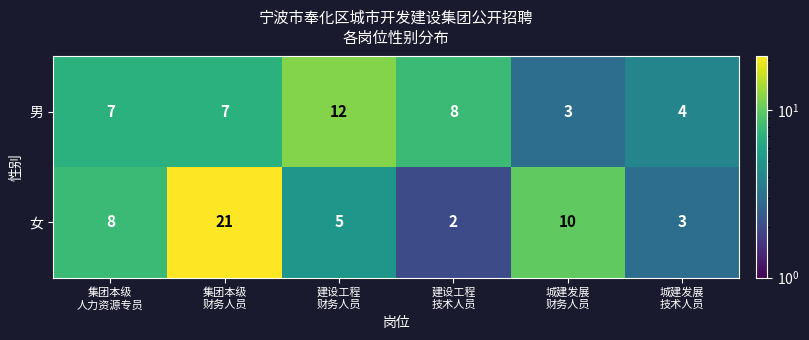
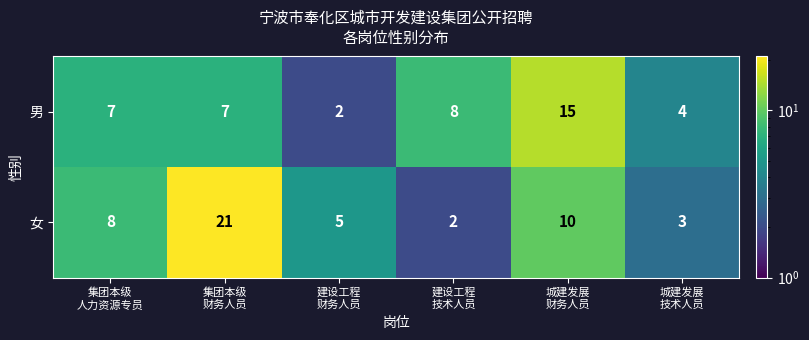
  {
    "男": {
      "集团本级 人力资源专员": 7,
      "集团本级 财务人员": 7,
-     "建设工程 财务人员": 12,
+     "建设工程 财务人员": 2,
      "建设工程 技术人员": 8,
-     "城建发展 财务人员": 3,
+     "城建发展 财务人员": 15,
      "城建发展 技术人员": 4
    },
    "女": {
      "集团本级 人力资源专员": 8,
      "集团本级 财务人员": 21,
      "建设工程 财务人员": 5,
      "建设工程 技术人员": 2,
      "城建发展 财务人员": 10,
      "城建发展 技术人员": 3
    }
  }
